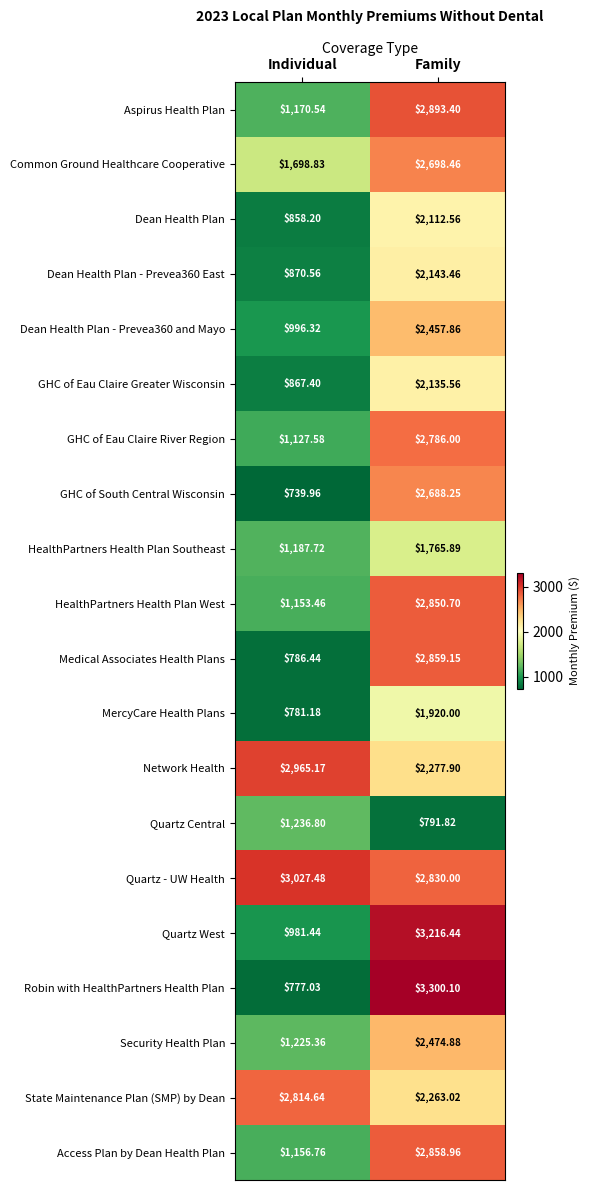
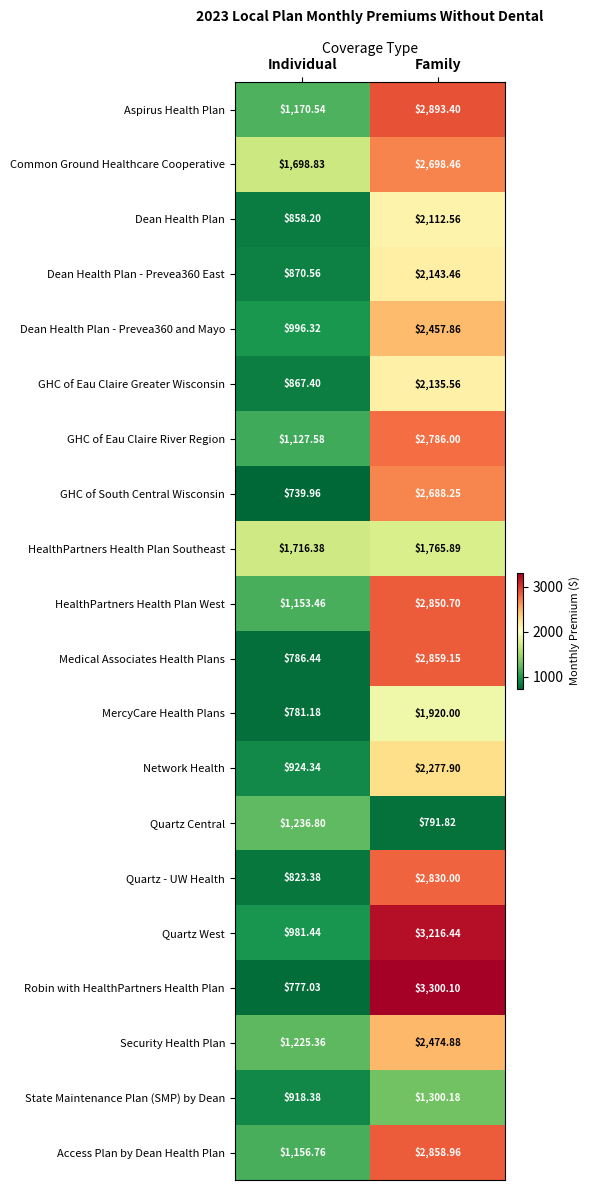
  {
    "Aspirus Health Plan": {
      "Individual": "$1,170.54",
      "Family": "$2,893.40"
    },
    "Common Ground Healthcare Cooperative": {
      "Individual": "$1,698.83",
      "Family": "$2,698.46"
    },
    "Dean Health Plan": {
      "Individual": "$858.20",
      "Family": "$2,112.56"
    },
    "Dean Health Plan - Prevea360 East": {
      "Individual": "$870.56",
      "Family": "$2,143.46"
    },
    "Dean Health Plan - Prevea360 and Mayo": {
      "Individual": "$996.32",
      "Family": "$2,457.86"
    },
    "GHC of Eau Claire Greater Wisconsin": {
      "Individual": "$867.40",
      "Family": "$2,135.56"
    },
    "GHC of Eau Claire River Region": {
      "Individual": "$1,127.58",
      "Family": "$2,786.00"
    },
    "GHC of South Central Wisconsin": {
      "Individual": "$739.96",
      "Family": "$2,688.25"
    },
    "HealthPartners Health Plan Southeast": {
-     "Individual": "$1,187.72",
+     "Individual": "$1,716.38",
      "Family": "$1,765.89"
    },
    "HealthPartners Health Plan West": {
      "Individual": "$1,153.46",
      "Family": "$2,850.70"
    },
    "Medical Associates Health Plans": {
      "Individual": "$786.44",
      "Family": "$2,859.15"
    },
    "MercyCare Health Plans": {
      "Individual": "$781.18",
      "Family": "$1,920.00"
    },
    "Network Health": {
-     "Individual": "$2,965.17",
+     "Individual": "$924.34",
      "Family": "$2,277.90"
    },
    "Quartz Central": {
      "Individual": "$1,236.80",
      "Family": "$791.82"
    },
    "Quartz - UW Health": {
-     "Individual": "$3,027.48",
+     "Individual": "$823.38",
      "Family": "$2,830.00"
    },
    "Quartz West": {
      "Individual": "$981.44",
      "Family": "$3,216.44"
    },
    "Robin with HealthPartners Health Plan": {
      "Individual": "$777.03",
      "Family": "$3,300.10"
    },
    "Security Health Plan": {
      "Individual": "$1,225.36",
      "Family": "$2,474.88"
    },
    "State Maintenance Plan (SMP) by Dean": {
-     "Individual": "$2,814.64",
-     "Family": "$2,263.02"
+     "Individual": "$918.38",
+     "Family": "$1,300.18"
    },
    "Access Plan by Dean Health Plan": {
      "Individual": "$1,156.76",
      "Family": "$2,858.96"
    }
  }
